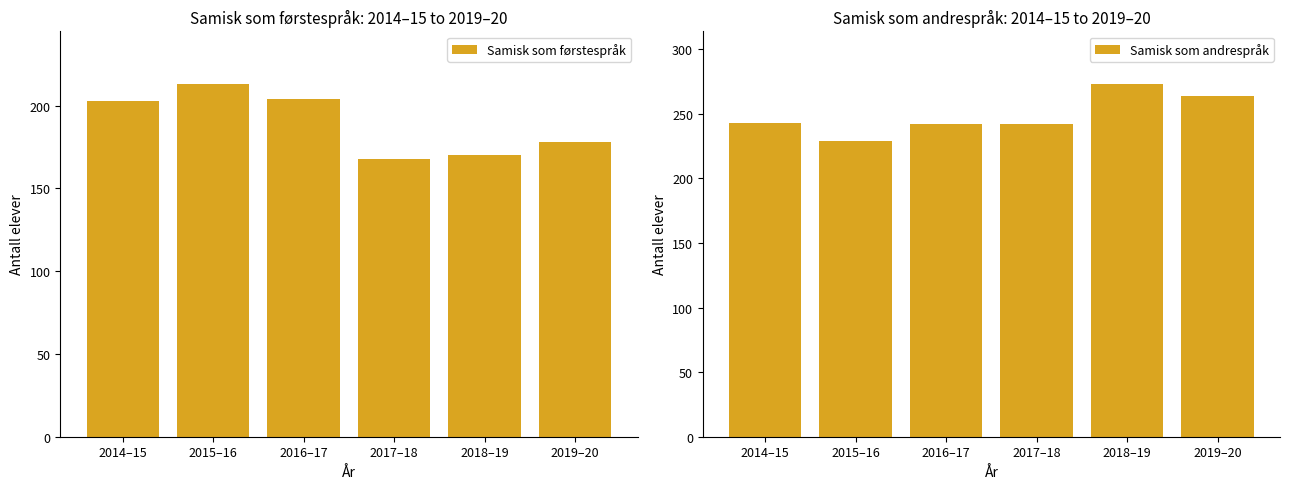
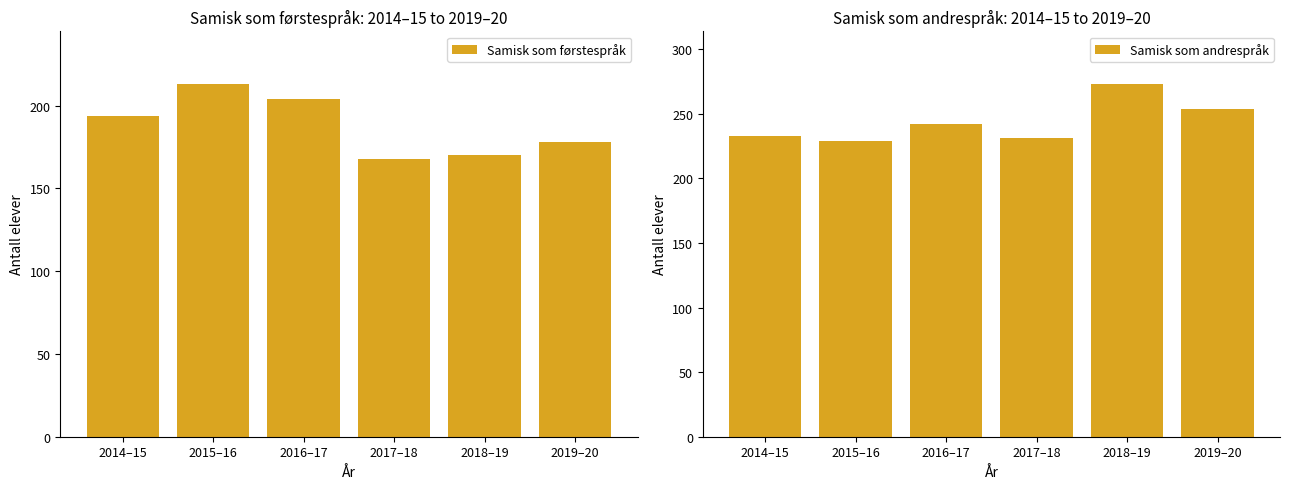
  {
    "Samisk som førstespråk: 2014–15 to 2019–20": {
-     "2014–15": 203,
+     "2014–15": 194,
      "2015–16": 213,
      "2016–17": 204,
      "2017–18": 168,
      "2018–19": 170,
      "2019–20": 178
    },
    "Samisk som andrespråk: 2014–15 to 2019–20": {
-     "2014–15": 243,
+     "2014–15": 233,
      "2015–16": 229,
      "2016–17": 242,
-     "2017–18": 242,
+     "2017–18": 231,
      "2018–19": 273,
-     "2019–20": 264
+     "2019–20": 254
    }
  }
